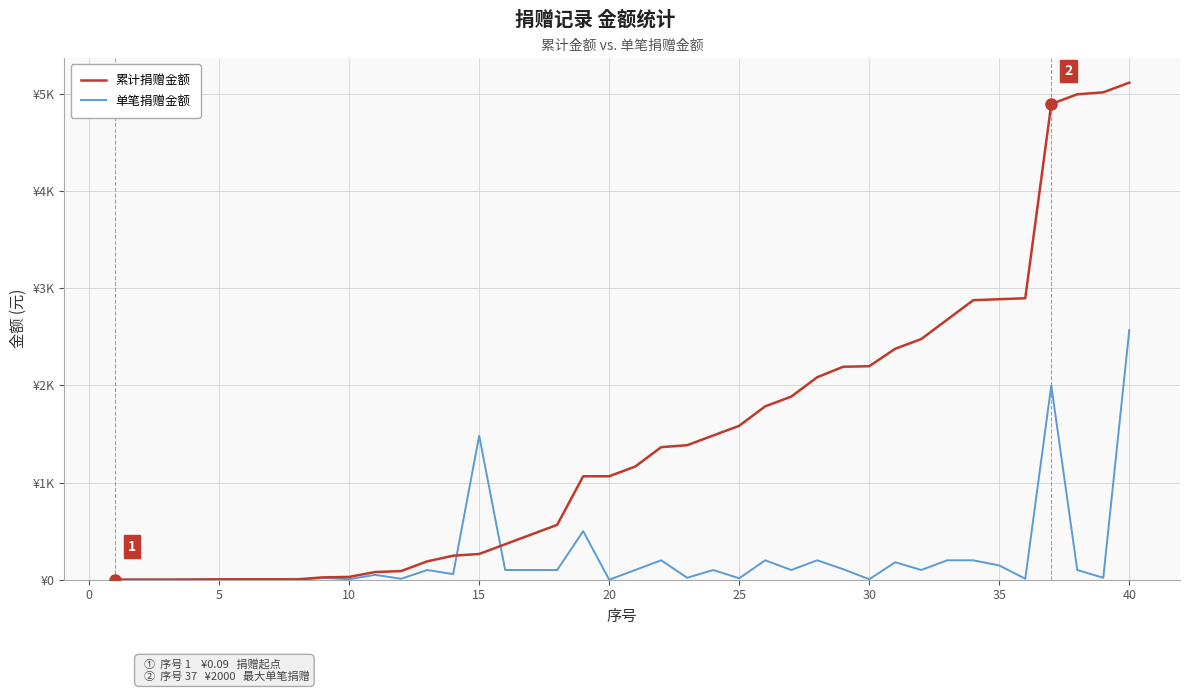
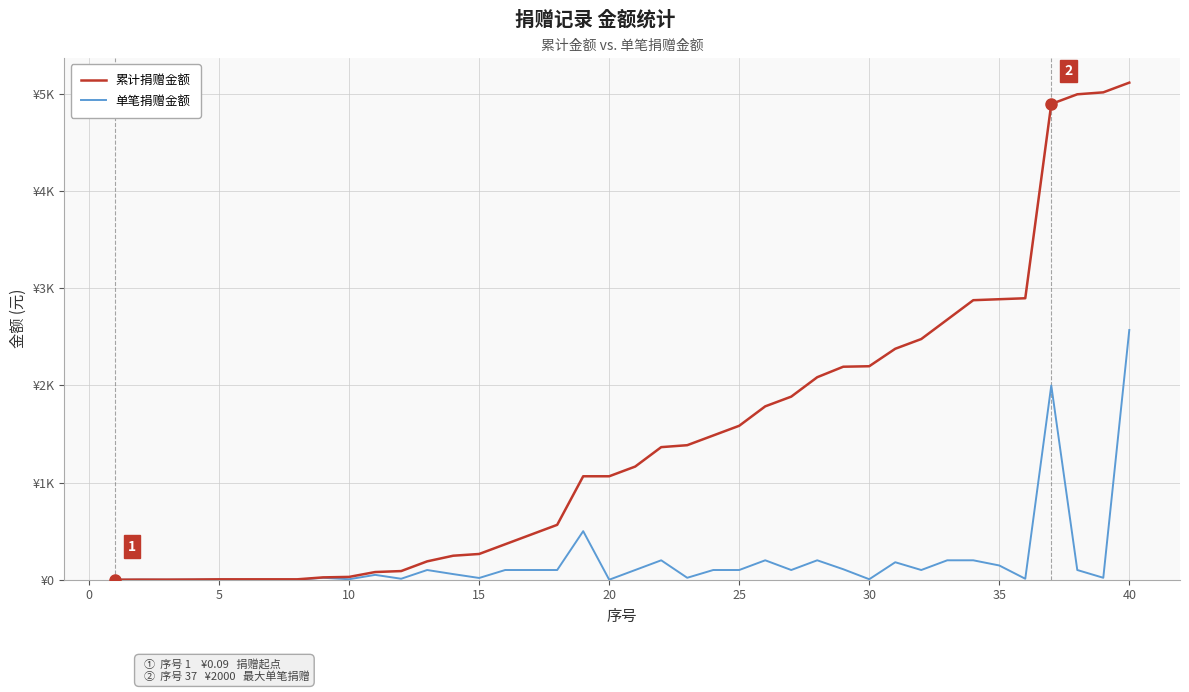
  {
    "单笔捐赠金额": {
-     "15": "¥1500",
+     "15": "¥0",
      "20": "¥0",
-     "25": "¥0",
+     "25": "¥100",
      "30": "¥0",
      "35": "¥100",
      "40": "¥2600"
    }
  }
